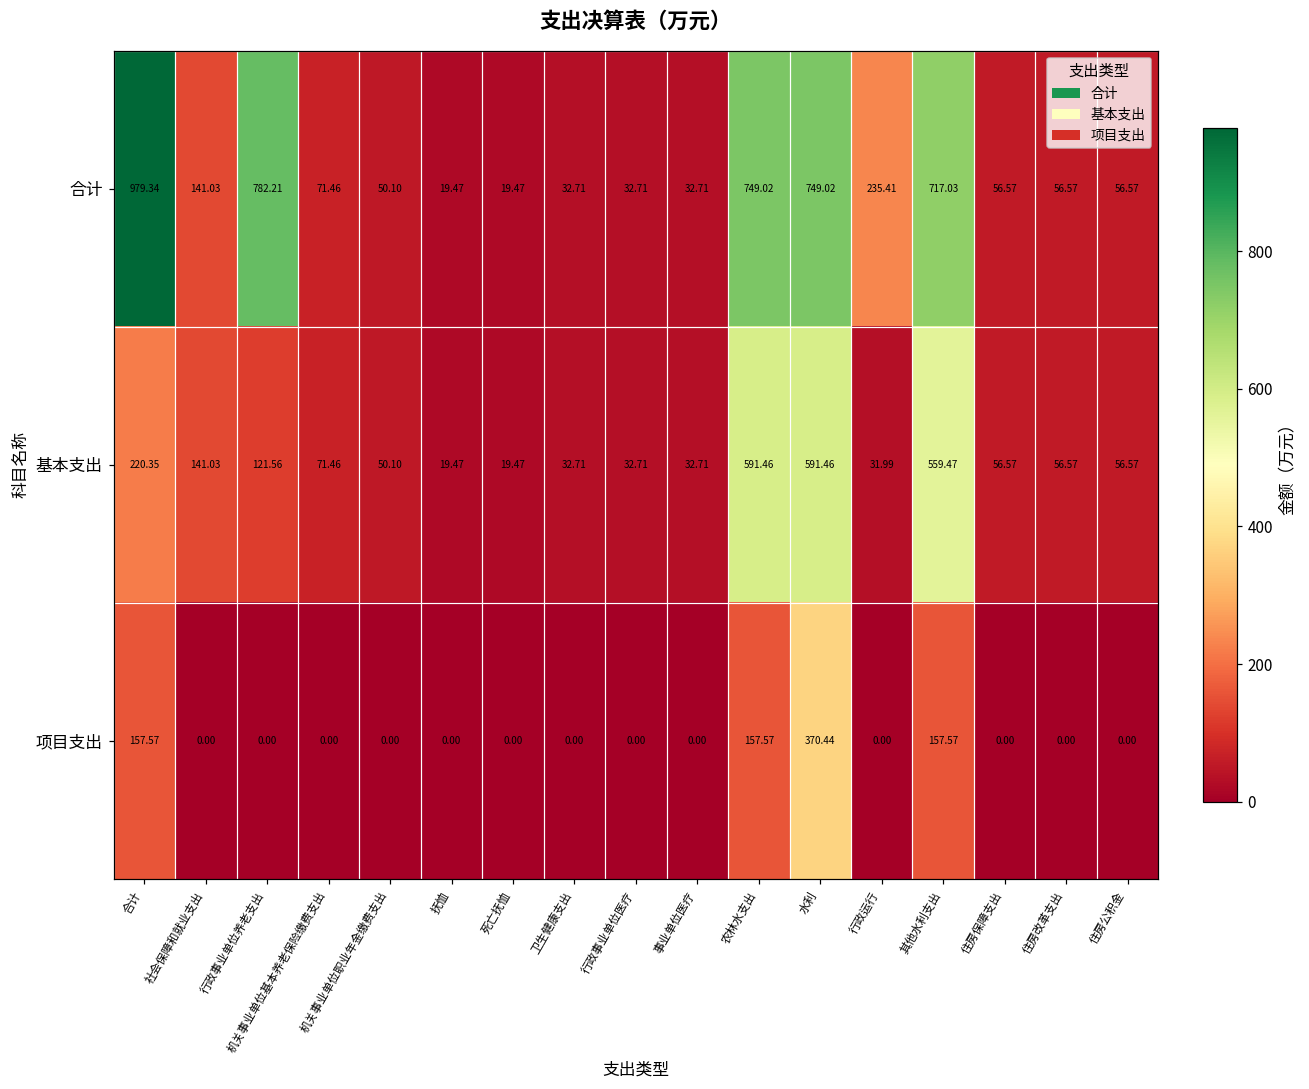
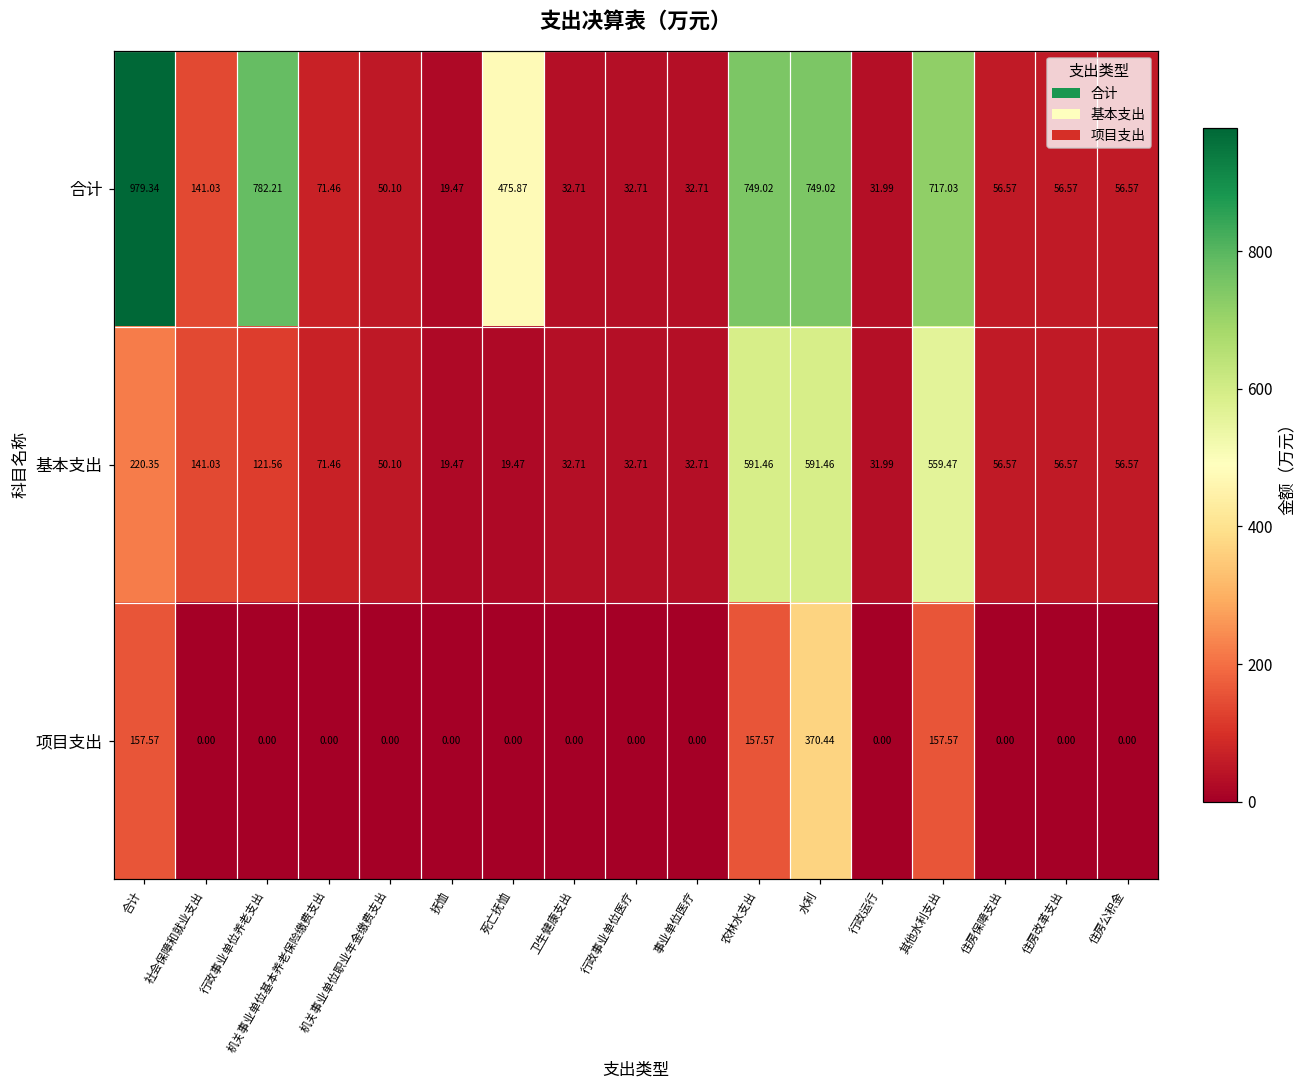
  {
    "合计": {
      "合计": 979.34,
      "社会保障和就业支出": 141.03,
      "行政事业单位养老支出": 782.21,
      "机关事业单位基本养老保险缴费支出": 71.46,
      "机关事业单位职业年金缴费支出": 50.10,
      "抚恤": 19.47,
-     "死亡抚恤": 19.47,
+     "死亡抚恤": 475.87,
      "卫生健康支出": 32.71,
      "行政事业单位医疗": 32.71,
      "事业单位医疗": 32.71,
      "农林水支出": 749.02,
      "水利": 749.02,
-     "行政运行": 235.41,
+     "行政运行": 31.99,
      "其他水利支出": 717.03,
      "住房保障支出": 56.57,
      "住房改革支出": 56.57,
      "住房公积金": 56.57
    },
    "基本支出": {
      "合计": 220.35,
      "社会保障和就业支出": 141.03,
      "行政事业单位养老支出": 121.56,
      "机关事业单位基本养老保险缴费支出": 71.46,
      "机关事业单位职业年金缴费支出": 50.10,
      "抚恤": 19.47,
      "死亡抚恤": 19.47,
      "卫生健康支出": 32.71,
      "行政事业单位医疗": 32.71,
      "事业单位医疗": 32.71,
      "农林水支出": 591.46,
      "水利": 591.46,
      "行政运行": 31.99,
      "其他水利支出": 559.47,
      "住房保障支出": 56.57,
      "住房改革支出": 56.57,
      "住房公积金": 56.57
    },
    "项目支出": {
      "合计": 157.57,
      "社会保障和就业支出": 0.00,
      "行政事业单位养老支出": 0.00,
      "机关事业单位基本养老保险缴费支出": 0.00,
      "机关事业单位职业年金缴费支出": 0.00,
      "抚恤": 0.00,
      "死亡抚恤": 0.00,
      "卫生健康支出": 0.00,
      "行政事业单位医疗": 0.00,
      "事业单位医疗": 0.00,
      "农林水支出": 157.57,
      "水利": 370.44,
      "行政运行": 0.00,
      "其他水利支出": 157.57,
      "住房保障支出": 0.00,
      "住房改革支出": 0.00,
      "住房公积金": 0.00
    }
  }
